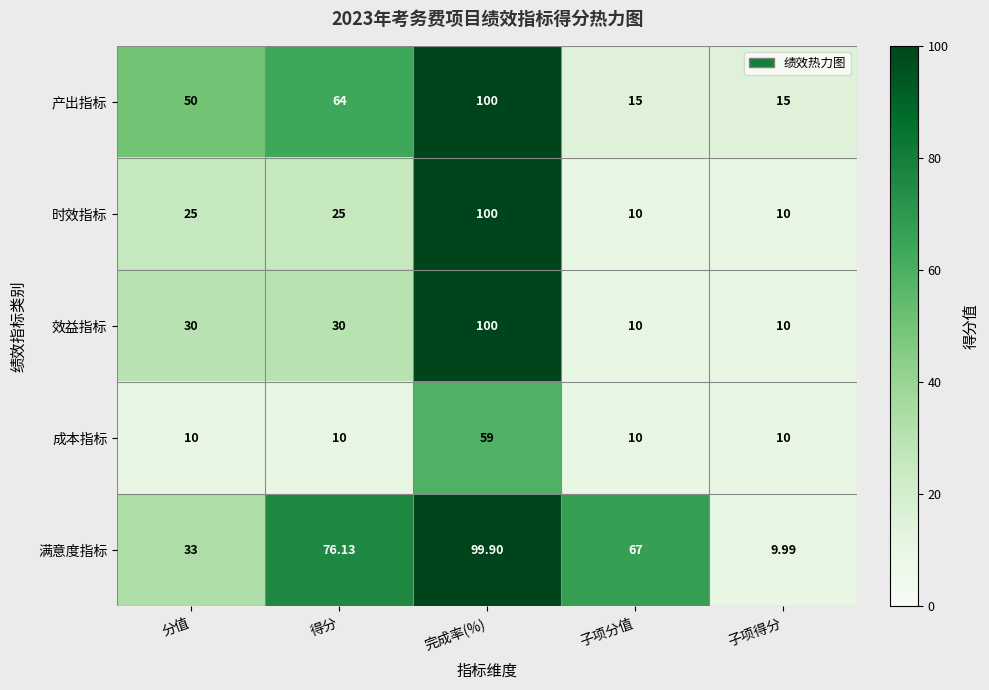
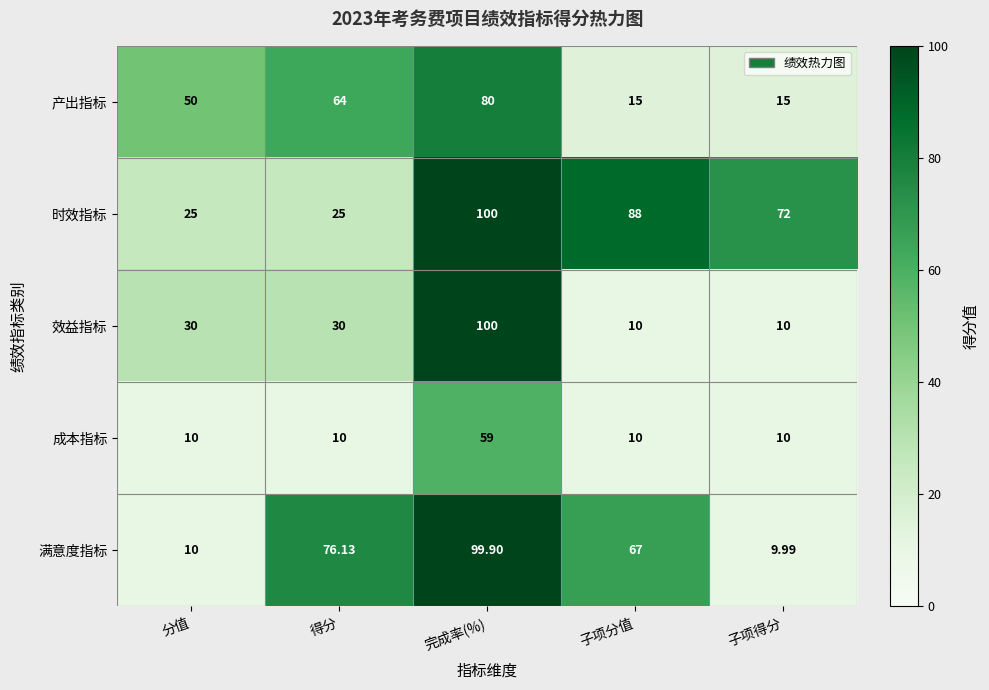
  {
    "产出指标": {
      "分值": 50,
      "得分": 64,
-     "完成率(%)": 100,
+     "完成率(%)": 80,
      "子项分值": 15,
      "子项得分": 15
    },
    "时效指标": {
      "分值": 25,
      "得分": 25,
      "完成率(%)": 100,
-     "子项分值": 10,
-     "子项得分": 10
+     "子项分值": 88,
+     "子项得分": 72
    },
    "效益指标": {
      "分值": 30,
      "得分": 30,
      "完成率(%)": 100,
      "子项分值": 10,
      "子项得分": 10
    },
    "成本指标": {
      "分值": 10,
      "得分": 10,
      "完成率(%)": 59,
      "子项分值": 10,
      "子项得分": 10
    },
    "满意度指标": {
-     "分值": 33,
+     "分值": 10,
      "得分": 76.13,
      "完成率(%)": 99.90,
      "子项分值": 67,
      "子项得分": 9.99
    }
  }
